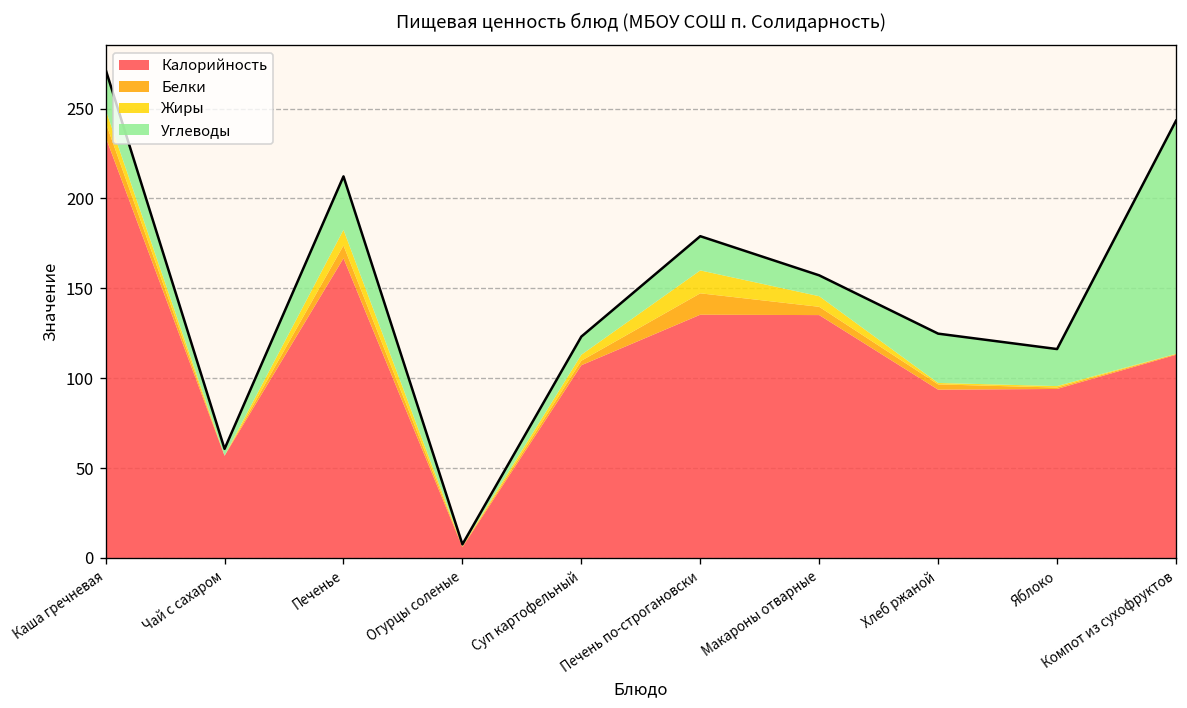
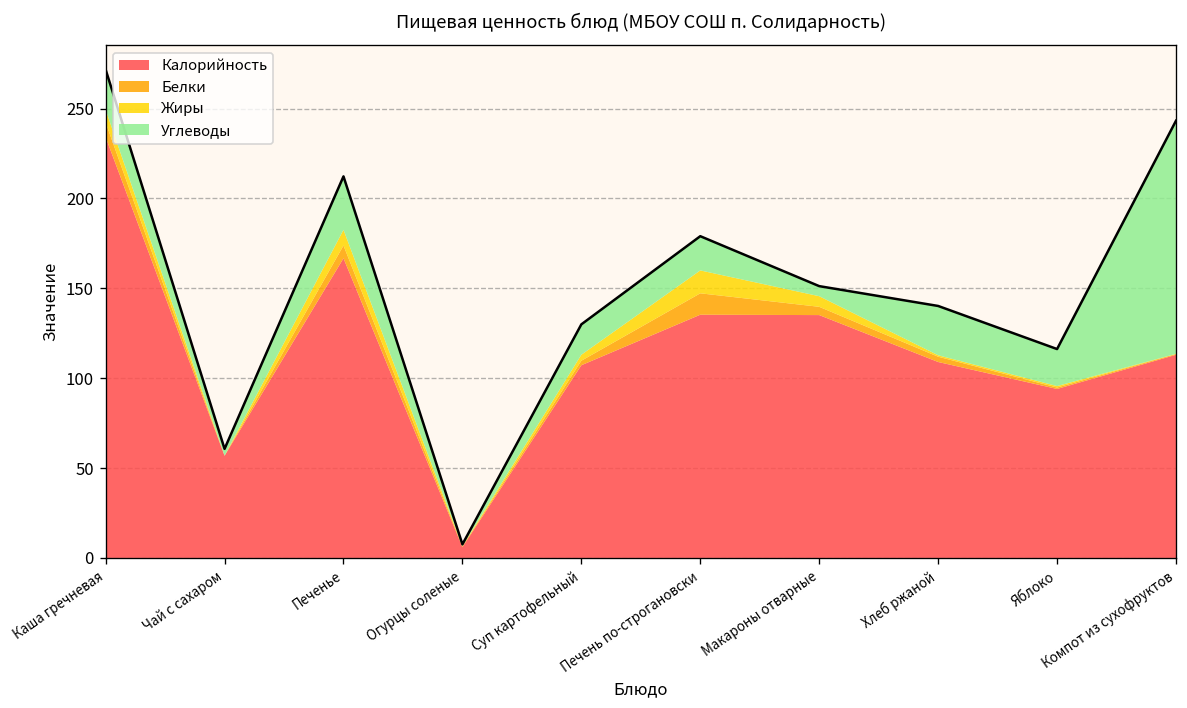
  {
    "Калорийность": {
      "Каша гречневая": 234,
      "Печенье": 167,
      "Суп картофельный": 107,
      "Печень по-строгановски": 135,
      "Макароны отварные": 135,
-     "Хлеб ржаной": 94
+     "Хлеб ржаной": 109
    },
    "Углеводы": {
      "Каша гречневая": 22,
      "Чай с сахаром": 4,
      "Печенье": 30,
-     "Суп картофельный": 10,
+     "Суп картофельный": 17,
      "Печень по-строгановски": 19,
-     "Макароны отварные": 12,
+     "Макароны отварные": 6,
      "Хлеб ржаной": 27,
      "Яблоко": 21,
      "Компот из сухофруктов": 130
    }
  }
